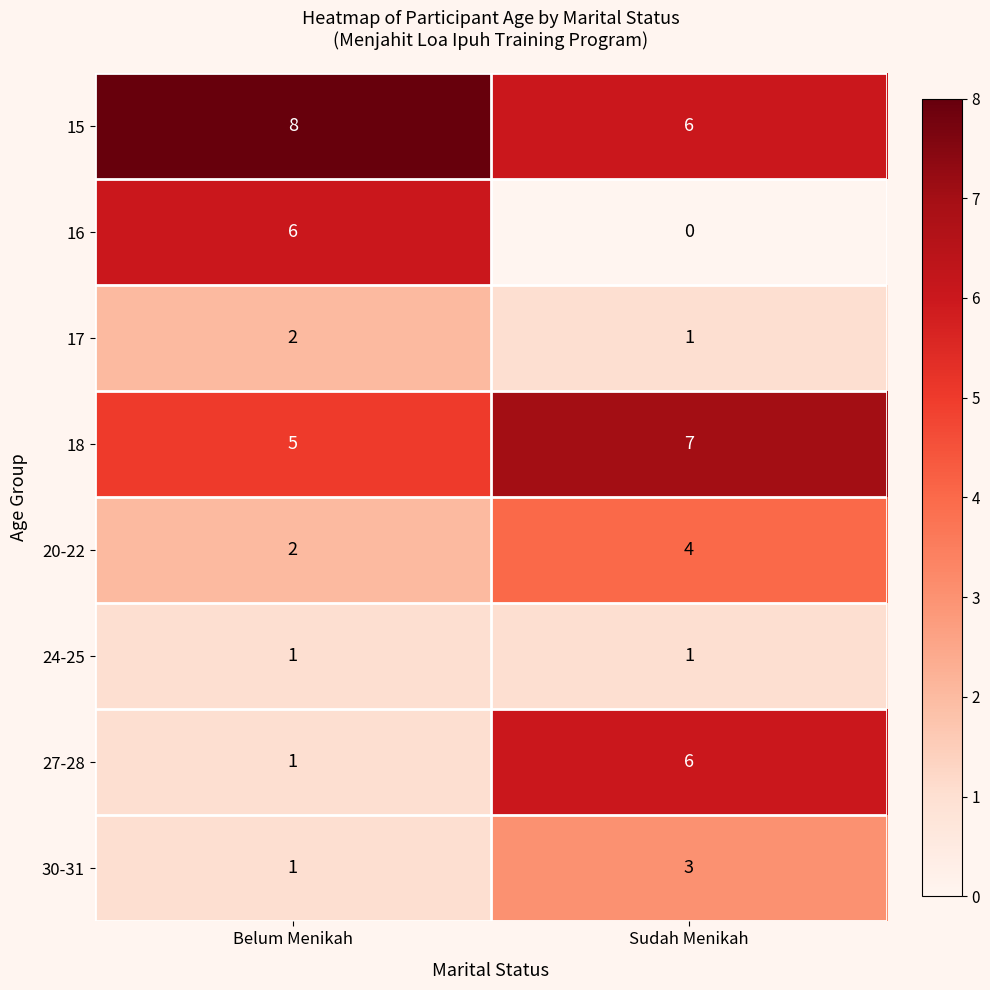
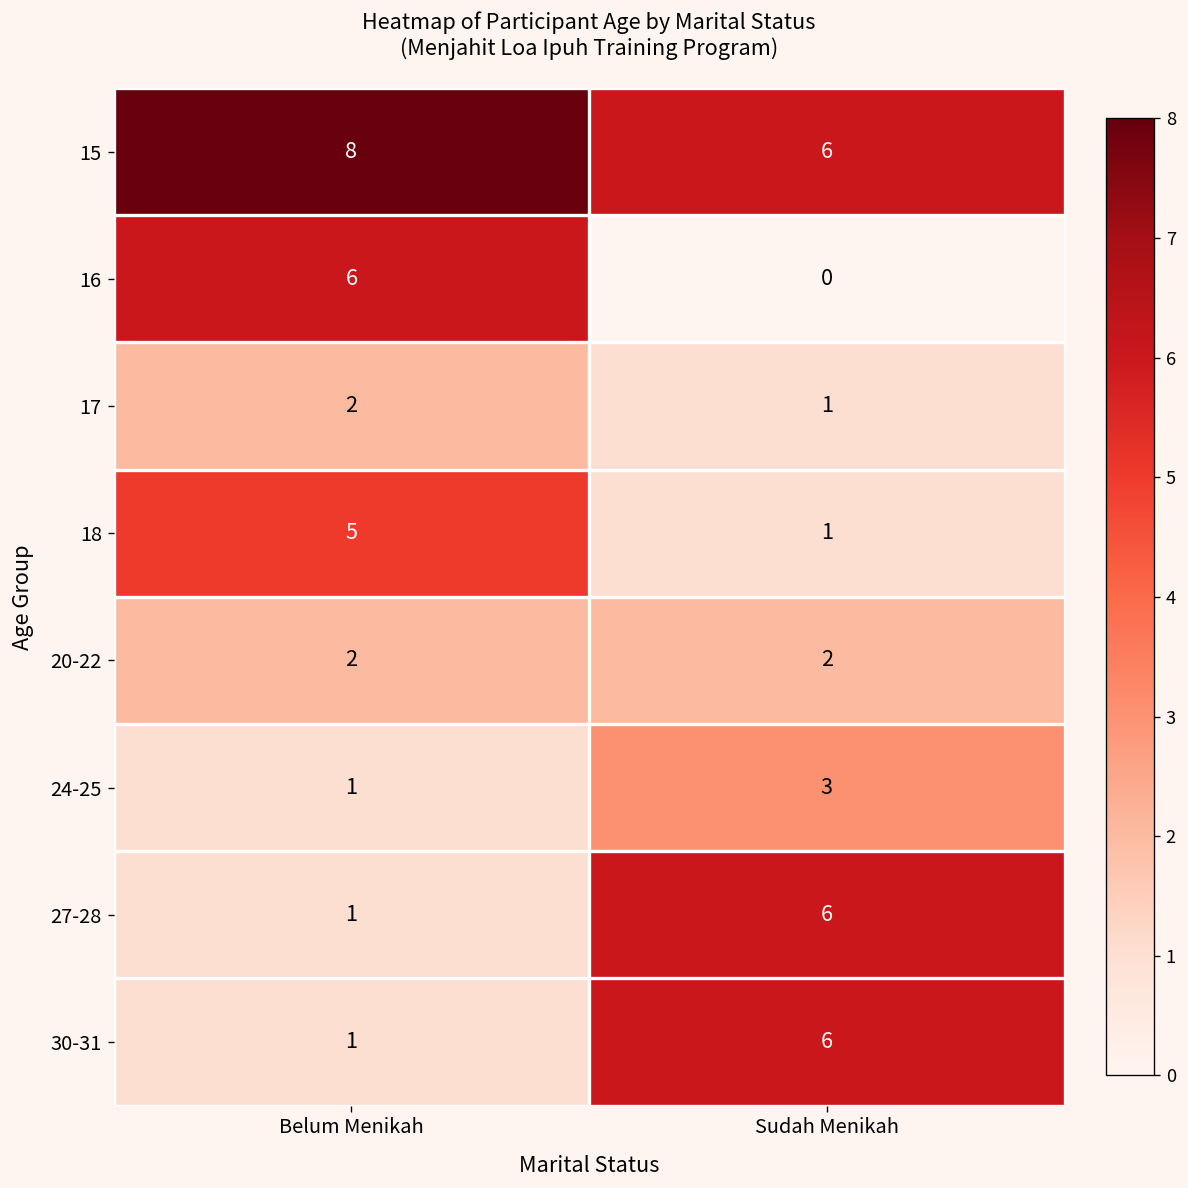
  {
    "15": {
      "Belum Menikah": 8,
      "Sudah Menikah": 6
    },
    "16": {
      "Belum Menikah": 6,
      "Sudah Menikah": 0
    },
    "17": {
      "Belum Menikah": 2,
      "Sudah Menikah": 1
    },
    "18": {
      "Belum Menikah": 5,
-     "Sudah Menikah": 7
+     "Sudah Menikah": 1
    },
    "20-22": {
      "Belum Menikah": 2,
-     "Sudah Menikah": 4
+     "Sudah Menikah": 2
    },
    "24-25": {
      "Belum Menikah": 1,
-     "Sudah Menikah": 1
+     "Sudah Menikah": 3
    },
    "27-28": {
      "Belum Menikah": 1,
      "Sudah Menikah": 6
    },
    "30-31": {
      "Belum Menikah": 1,
-     "Sudah Menikah": 3
+     "Sudah Menikah": 6
    }
  }
